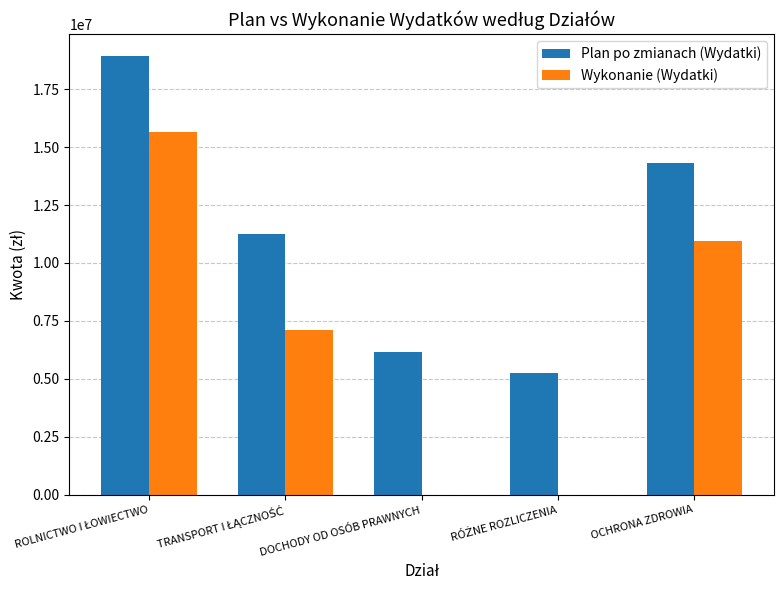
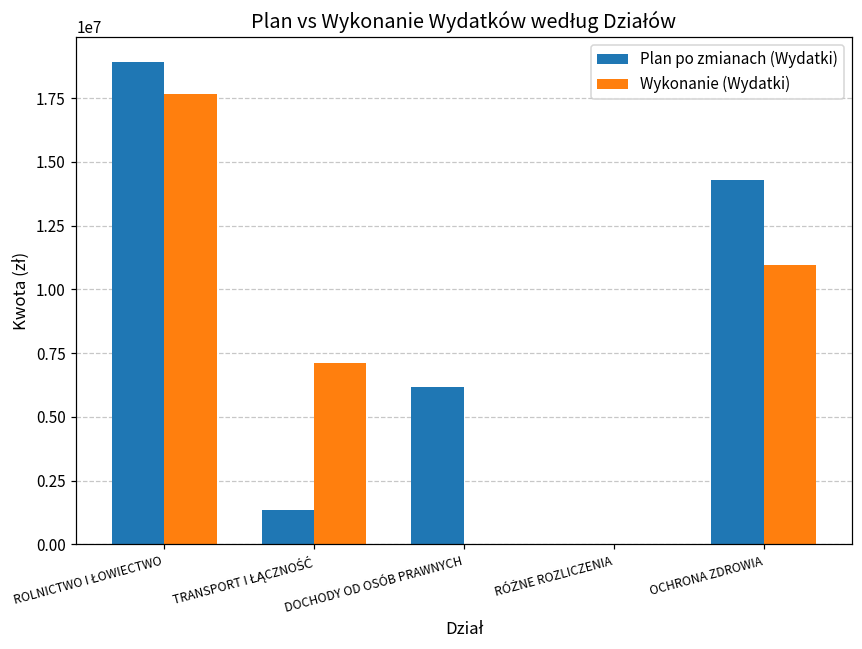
  {
    "Plan po zmianach (Wydatki)": {
      "ROLNICTWO I ŁOWIECTWO": 18900000,
-     "TRANSPORT I ŁĄCZNOŚĆ": 11300000,
+     "TRANSPORT I ŁĄCZNOŚĆ": 1300000,
      "DOCHODY OD OSÓB PRAWNYCH": 6200000,
-     "RÓŻNE ROZLICZENIA": 5300000,
+     "RÓŻNE ROZLICZENIA": 0,
      "OCHRONA ZDROWIA": 14300000
    },
    "Wykonanie (Wydatki)": {
-     "ROLNICTWO I ŁOWIECTWO": 15700000,
+     "ROLNICTWO I ŁOWIECTWO": 17700000,
      "TRANSPORT I ŁĄCZNOŚĆ": 7100000,
      "DOCHODY OD OSÓB PRAWNYCH": 0,
      "RÓŻNE ROZLICZENIA": 0,
      "OCHRONA ZDROWIA": 10900000
    }
  }
